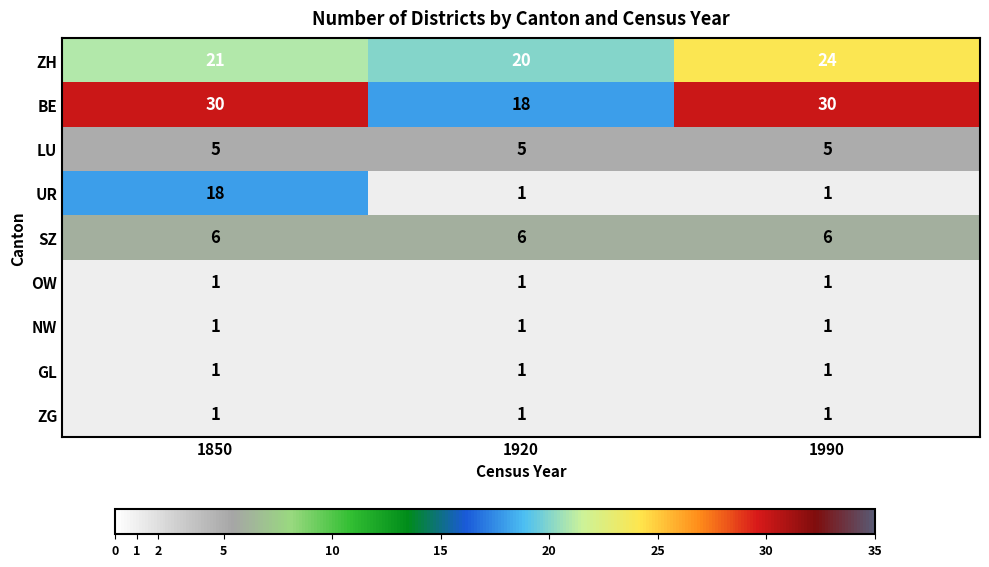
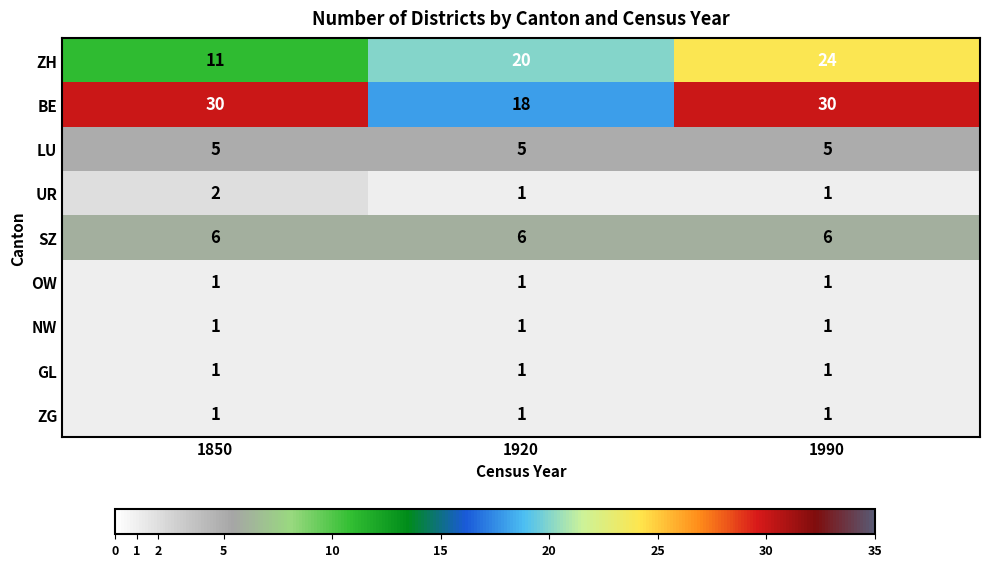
  {
    "ZH": {
-     "1850": 21,
+     "1850": 11,
      "1920": 20,
      "1990": 24
    },
    "BE": {
      "1850": 30,
      "1920": 18,
      "1990": 30
    },
    "LU": {
      "1850": 5,
      "1920": 5,
      "1990": 5
    },
    "UR": {
-     "1850": 18,
+     "1850": 2,
      "1920": 1,
      "1990": 1
    },
    "SZ": {
      "1850": 6,
      "1920": 6,
      "1990": 6
    },
    "OW": {
      "1850": 1,
      "1920": 1,
      "1990": 1
    },
    "NW": {
      "1850": 1,
      "1920": 1,
      "1990": 1
    },
    "GL": {
      "1850": 1,
      "1920": 1,
      "1990": 1
    },
    "ZG": {
      "1850": 1,
      "1920": 1,
      "1990": 1
    }
  }
